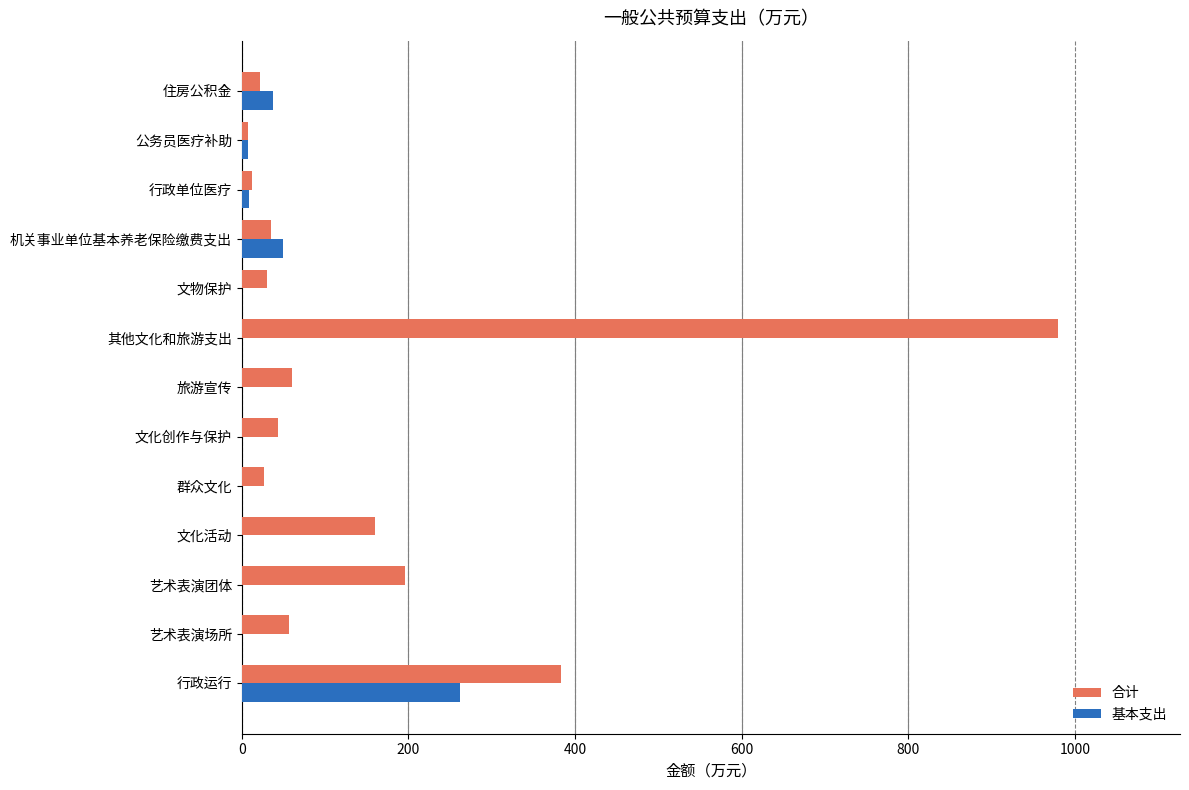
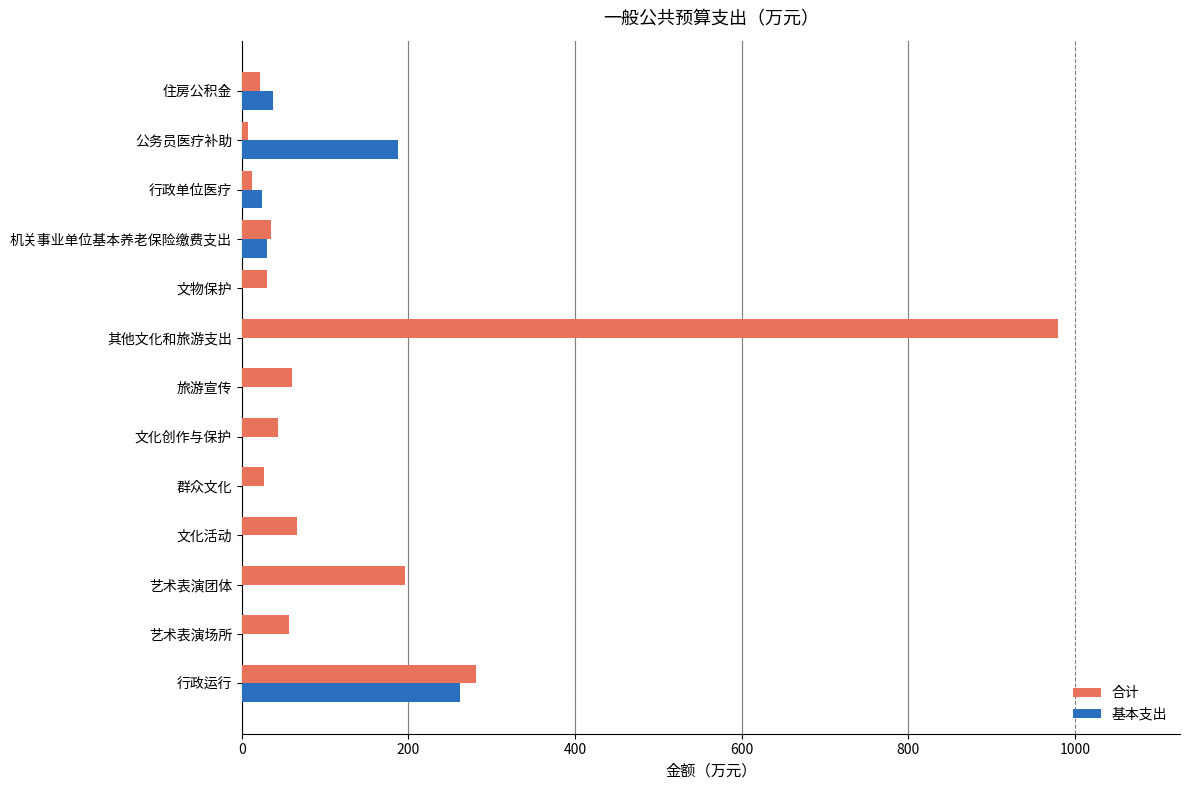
  {
    "合计": {
      "住房公积金": 20,
      "公务员医疗补助": 10,
      "行政单位医疗": 10,
      "机关事业单位基本养老保险缴费支出": 30,
      "文物保护": 30,
      "其他文化和旅游支出": 980,
      "旅游宣传": 60,
      "文化创作与保护": 40,
      "群众文化": 30,
-     "文化活动": 160,
+     "文化活动": 70,
      "艺术表演团体": 200,
      "艺术表演场所": 60,
-     "行政运行": 380
+     "行政运行": 280
    },
    "基本支出": {
      "住房公积金": 40,
-     "公务员医疗补助": 10,
-     "行政单位医疗": 10,
-     "机关事业单位基本养老保险缴费支出": 50,
+     "公务员医疗补助": 190,
+     "行政单位医疗": 20,
+     "机关事业单位基本养老保险缴费支出": 30,
      "文物保护": 0,
      "其他文化和旅游支出": 0,
      "旅游宣传": 0,
      "文化创作与保护": 0,
      "群众文化": 0,
      "文化活动": 0,
      "艺术表演团体": 0,
      "艺术表演场所": 0,
      "行政运行": 260
    }
  }
